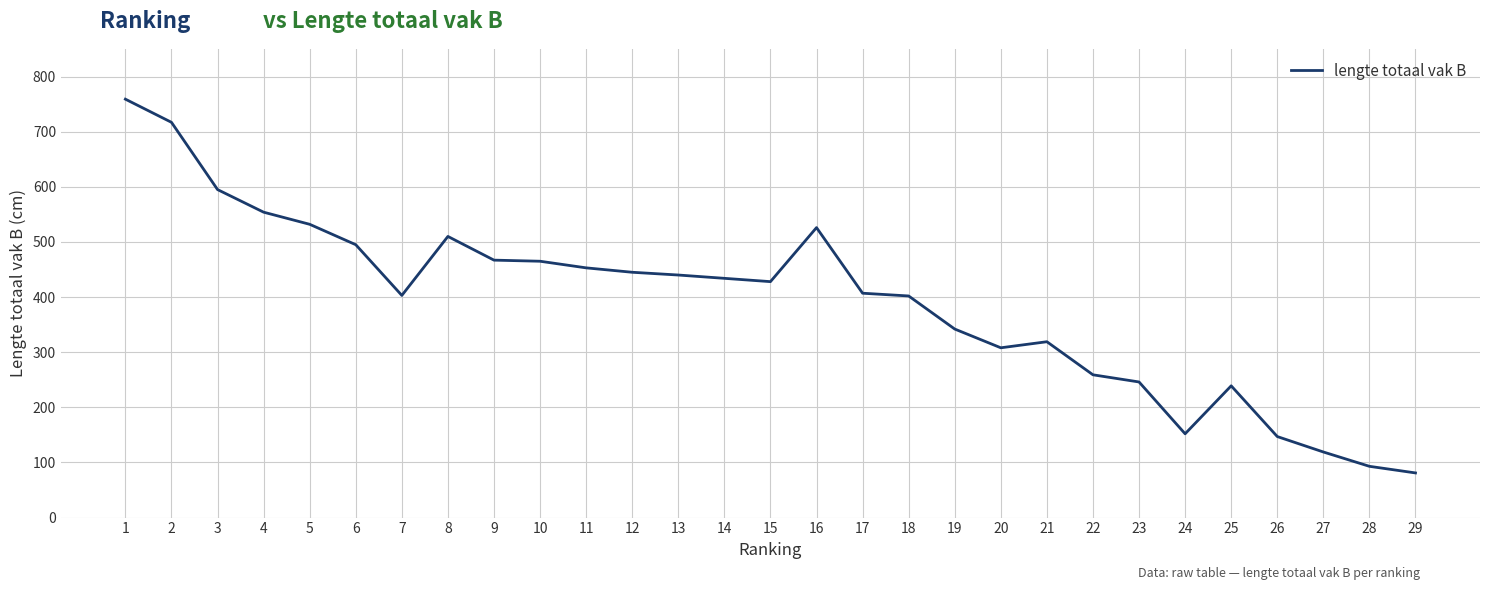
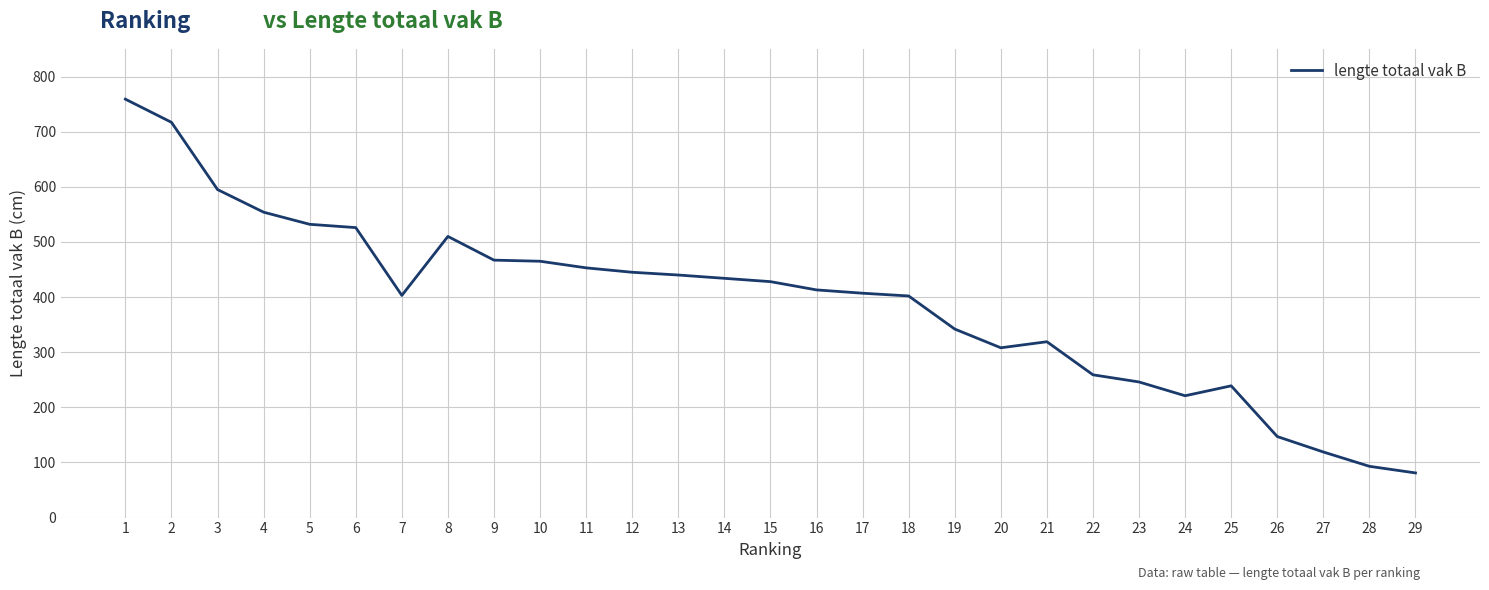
  {
    "1": 760,
    "2": 720,
    "3": 600,
    "4": 550,
    "5": 530,
-   "6": 500,
+   "6": 530,
    "7": 400,
    "8": 510,
    "9": 470,
    "10": 470,
    "11": 450,
    "12": 450,
    "13": 440,
    "14": 430,
    "15": 430,
-   "16": 530,
+   "16": 410,
    "17": 410,
    "18": 400,
    "19": 340,
    "20": 310,
    "21": 320,
    "22": 260,
    "23": 250,
-   "24": 150,
+   "24": 220,
    "25": 240,
    "26": 150,
    "27": 120,
    "28": 90,
    "29": 80
  }
